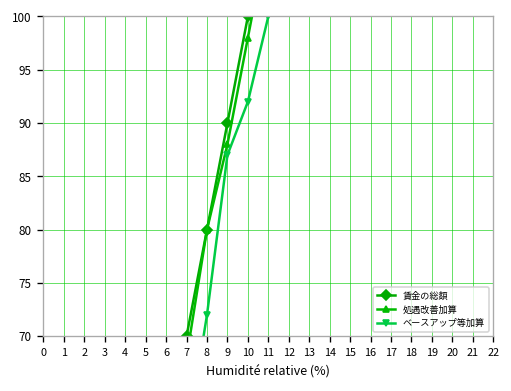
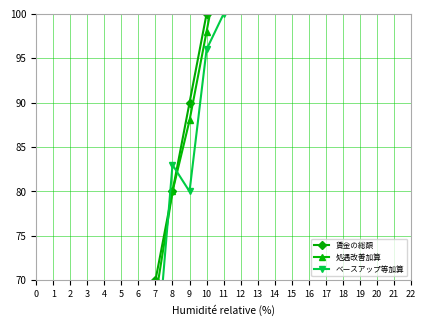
  {
    "ベースアップ等加算": {
-     "8": 72,
-     "9": 87,
-     "10": 92,
+     "8": 83,
+     "9": 80,
+     "10": 96,
      "11": 100
    }
  }
